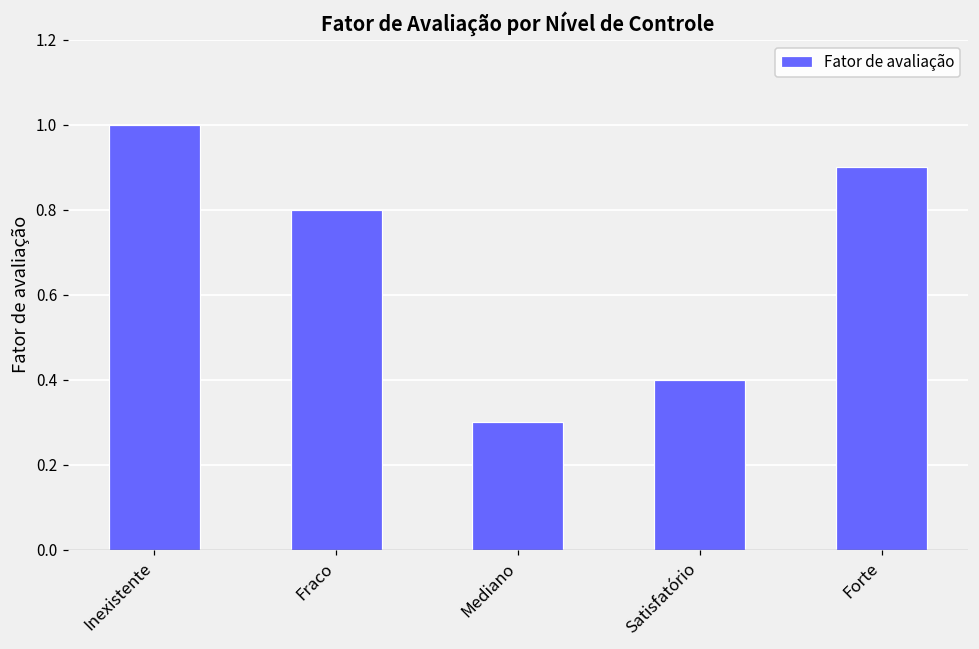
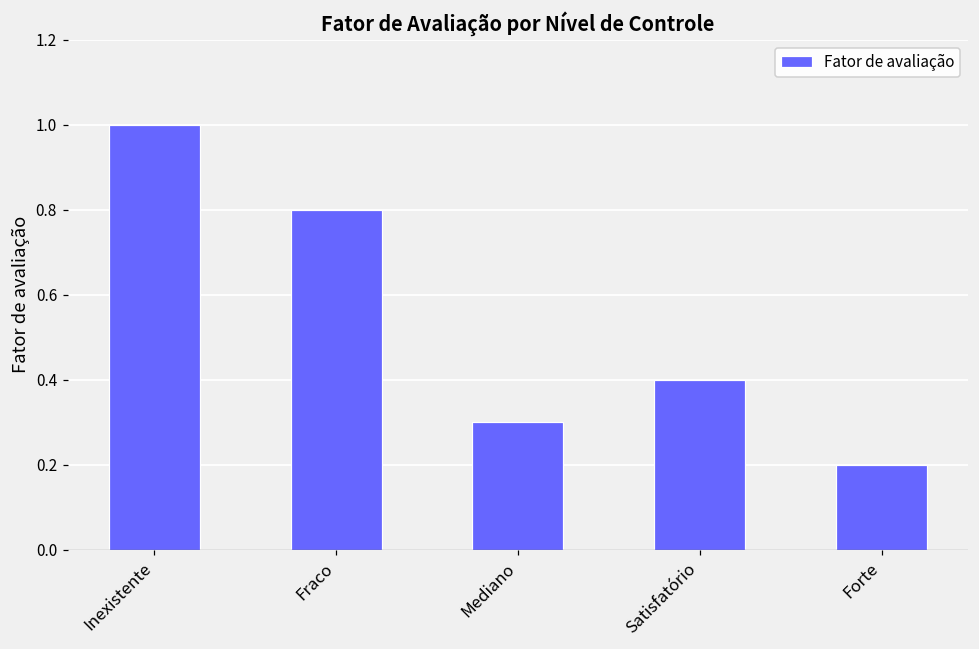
  {
    "Inexistente": 1.0,
    "Fraco": 0.8,
    "Mediano": 0.3,
    "Satisfatório": 0.4,
-   "Forte": 0.9
+   "Forte": 0.2
  }
